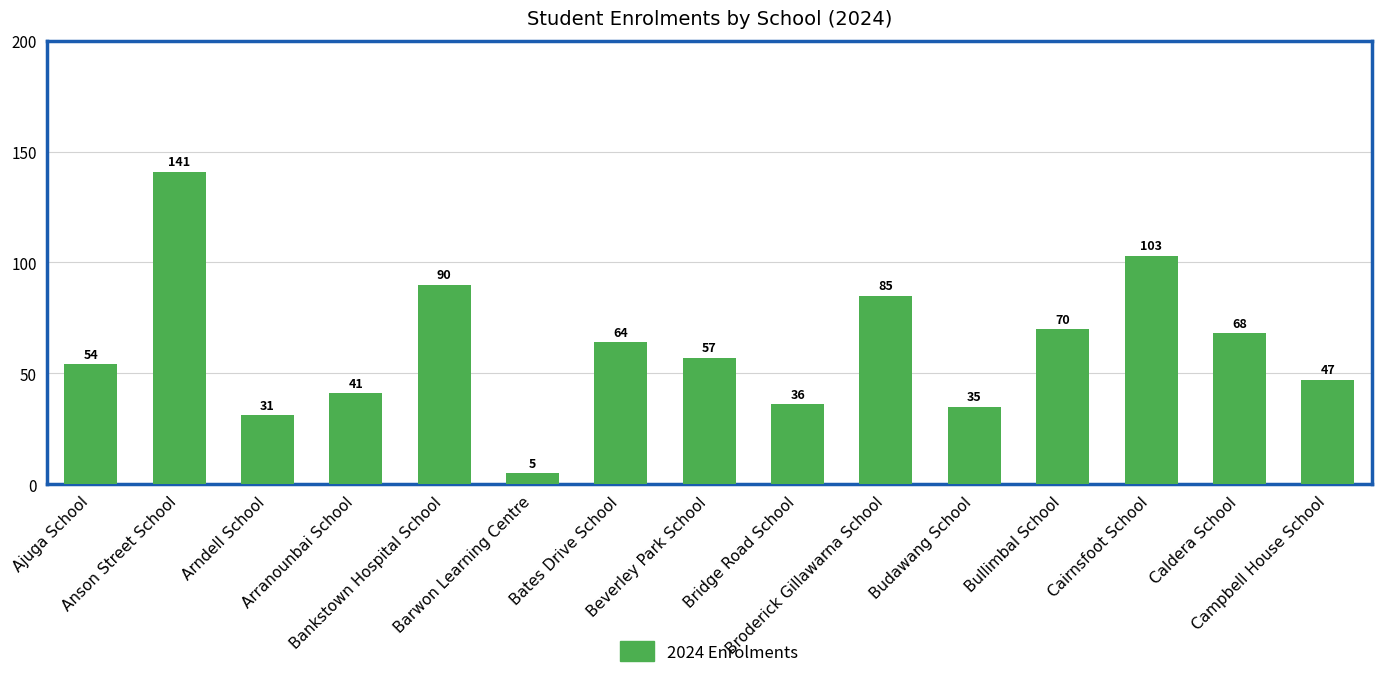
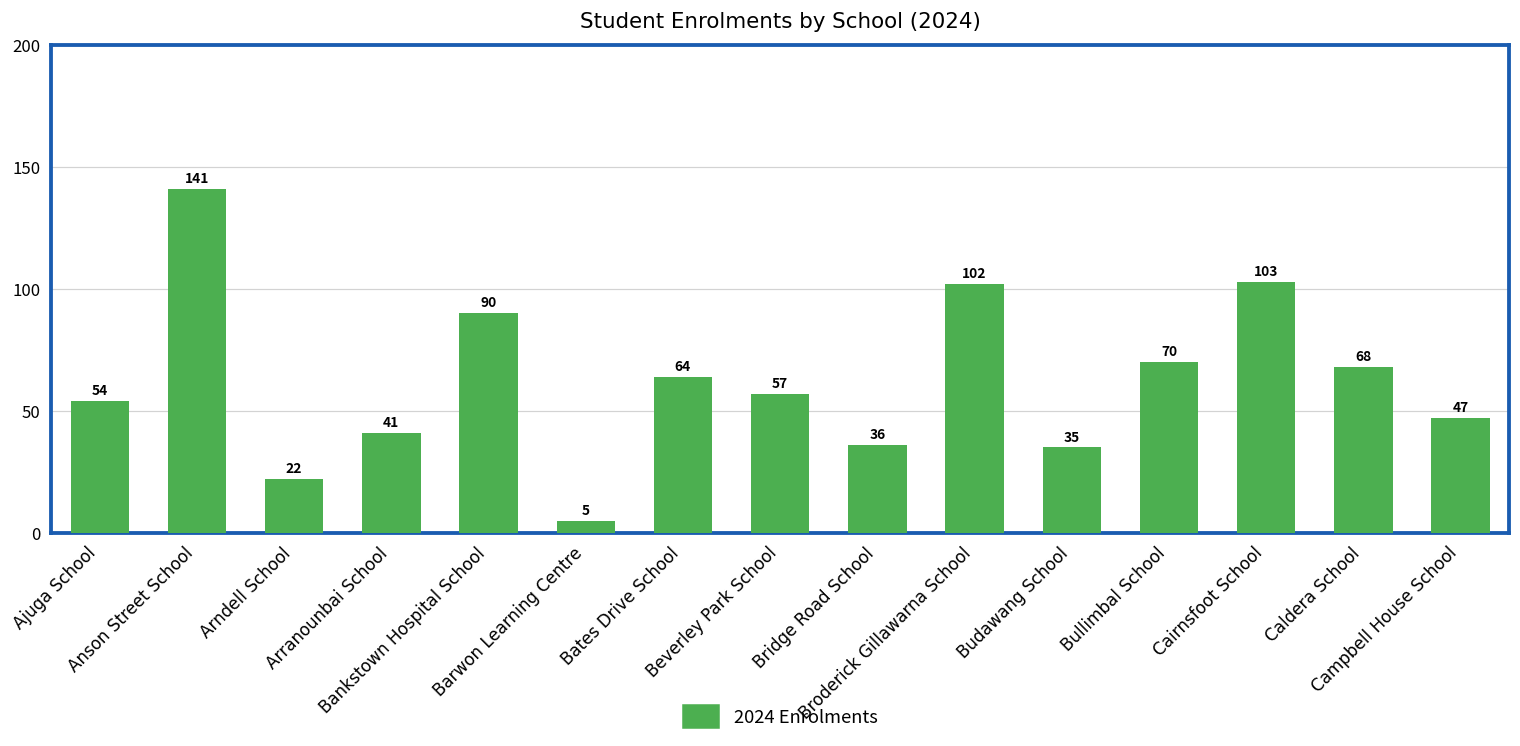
  {
    "Ajuga School": 54,
    "Anson Street School": 141,
-   "Arndell School": 31,
+   "Arndell School": 22,
    "Arranounbai School": 41,
    "Bankstown Hospital School": 90,
    "Barwon Learning Centre": 5,
    "Bates Drive School": 64,
    "Beverley Park School": 57,
    "Bridge Road School": 36,
-   "Broderick Gillawarna School": 85,
+   "Broderick Gillawarna School": 102,
    "Budawang School": 35,
    "Bullimbal School": 70,
    "Cairnsfoot School": 103,
    "Caldera School": 68,
    "Campbell House School": 47
  }
